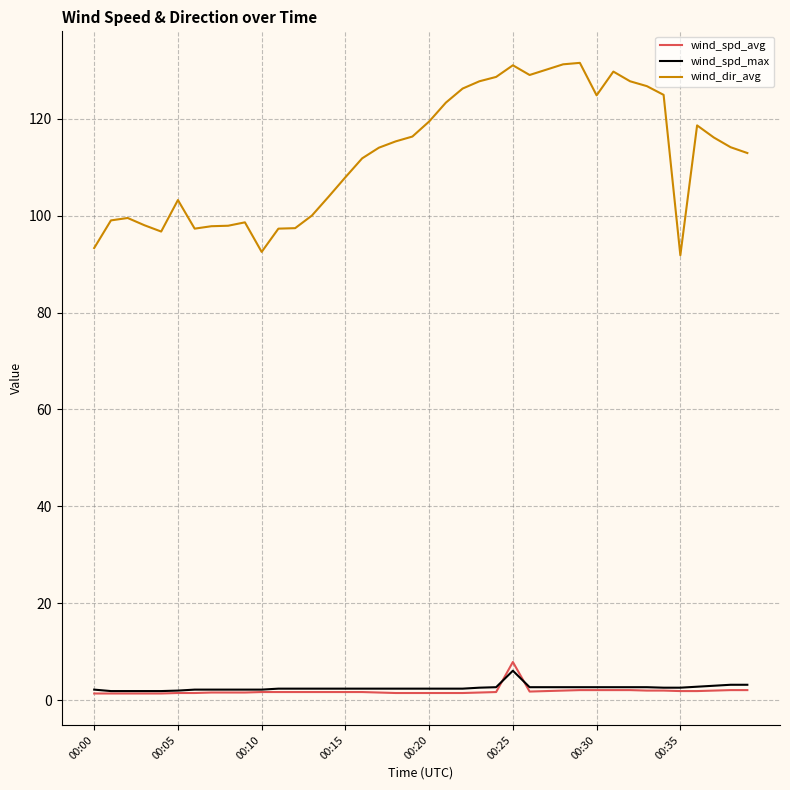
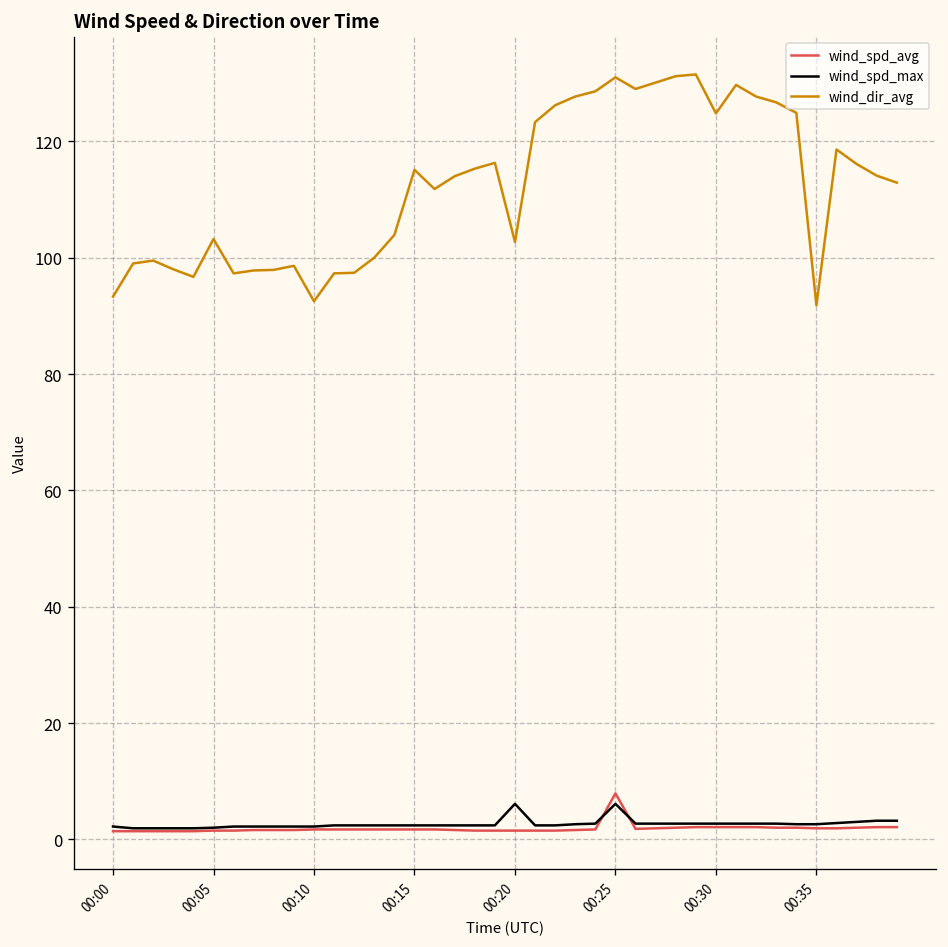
  {
    "wind_spd_avg": {
      "00:00": 1,
      "00:15": 2,
      "00:20": 2,
      "00:25": 8,
      "00:30": 2,
      "00:35": 2
    },
    "wind_spd_max": {
      "00:00": 2,
      "00:15": 2,
-     "00:20": 2,
+     "00:20": 6,
      "00:25": 6,
      "00:30": 3,
      "00:35": 3
    },
    "wind_dir_avg": {
      "00:00": 93,
      "00:05": 103,
      "00:10": 93,
-     "00:15": 108,
-     "00:20": 119,
+     "00:15": 115,
+     "00:20": 103,
      "00:25": 131,
      "00:30": 125,
      "00:35": 92
    }
  }
